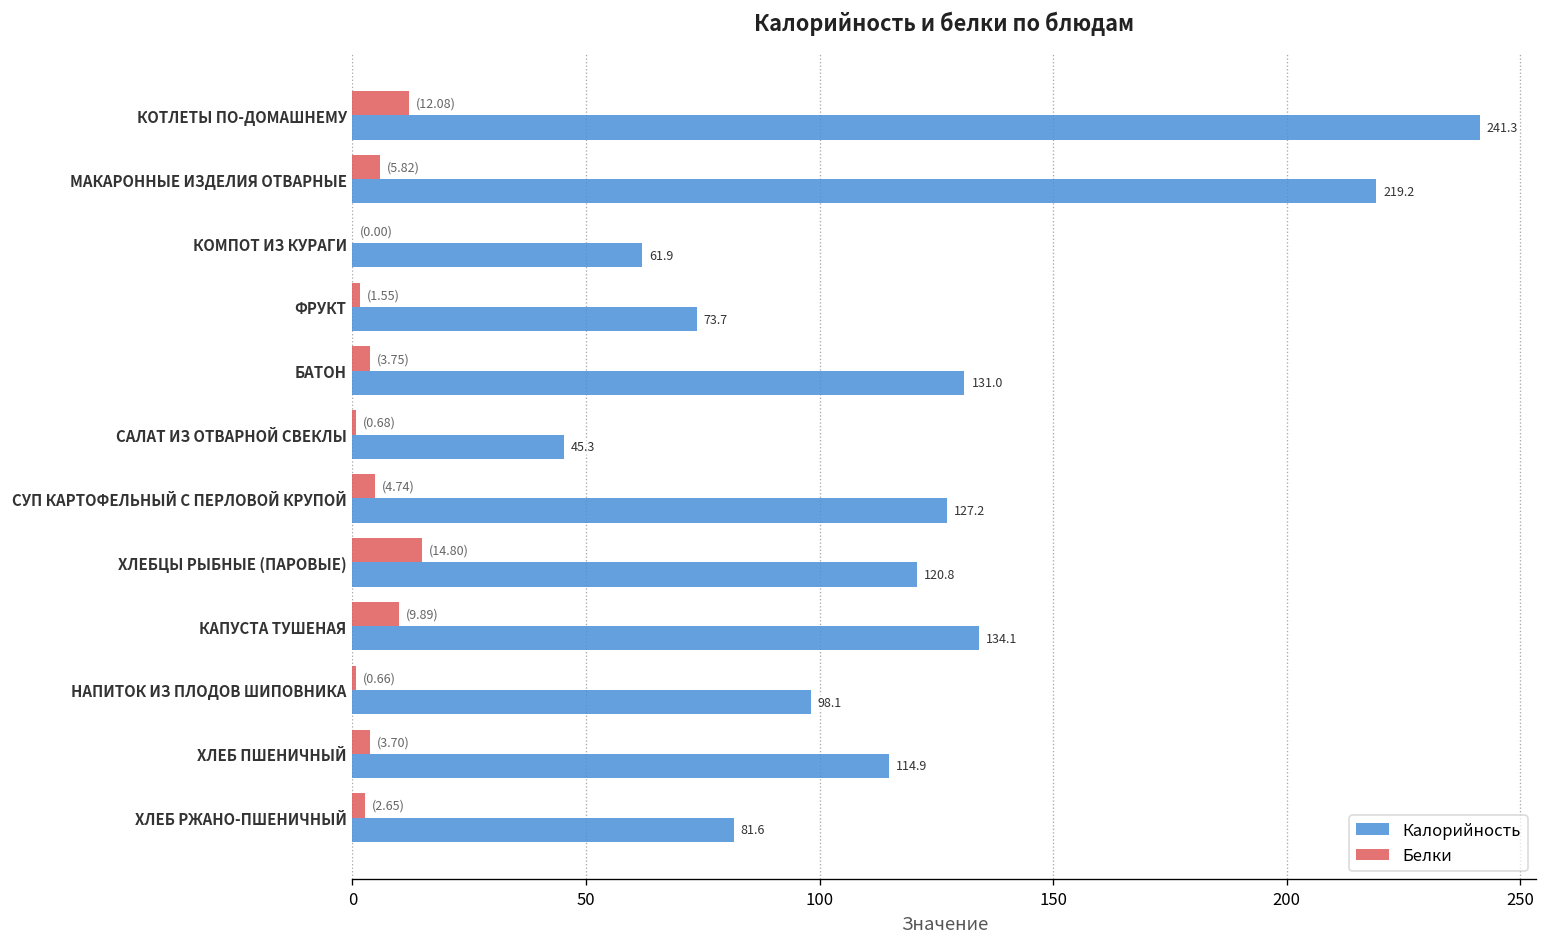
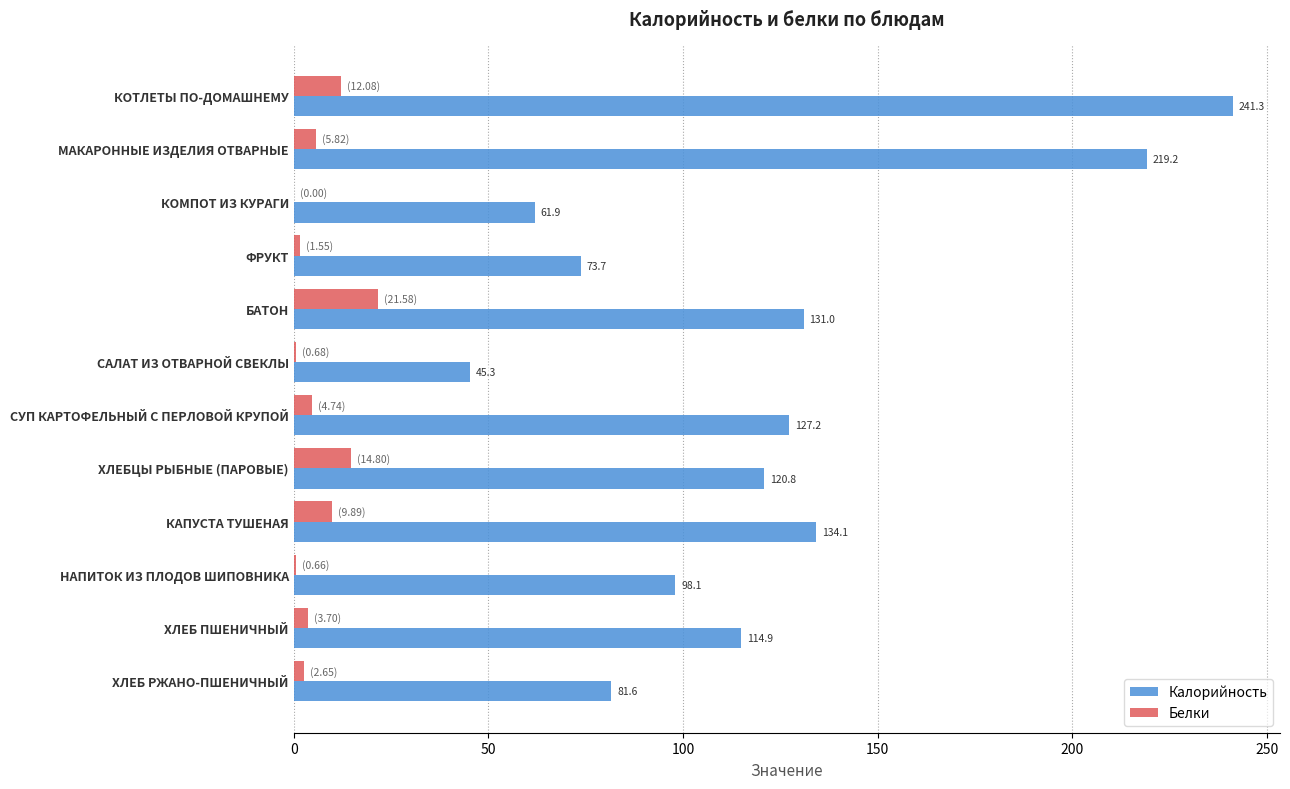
  {
    "Белки": {
-     "БАТОН": "(3.75)"
+     "БАТОН": "(21.58)"
    }
  }
